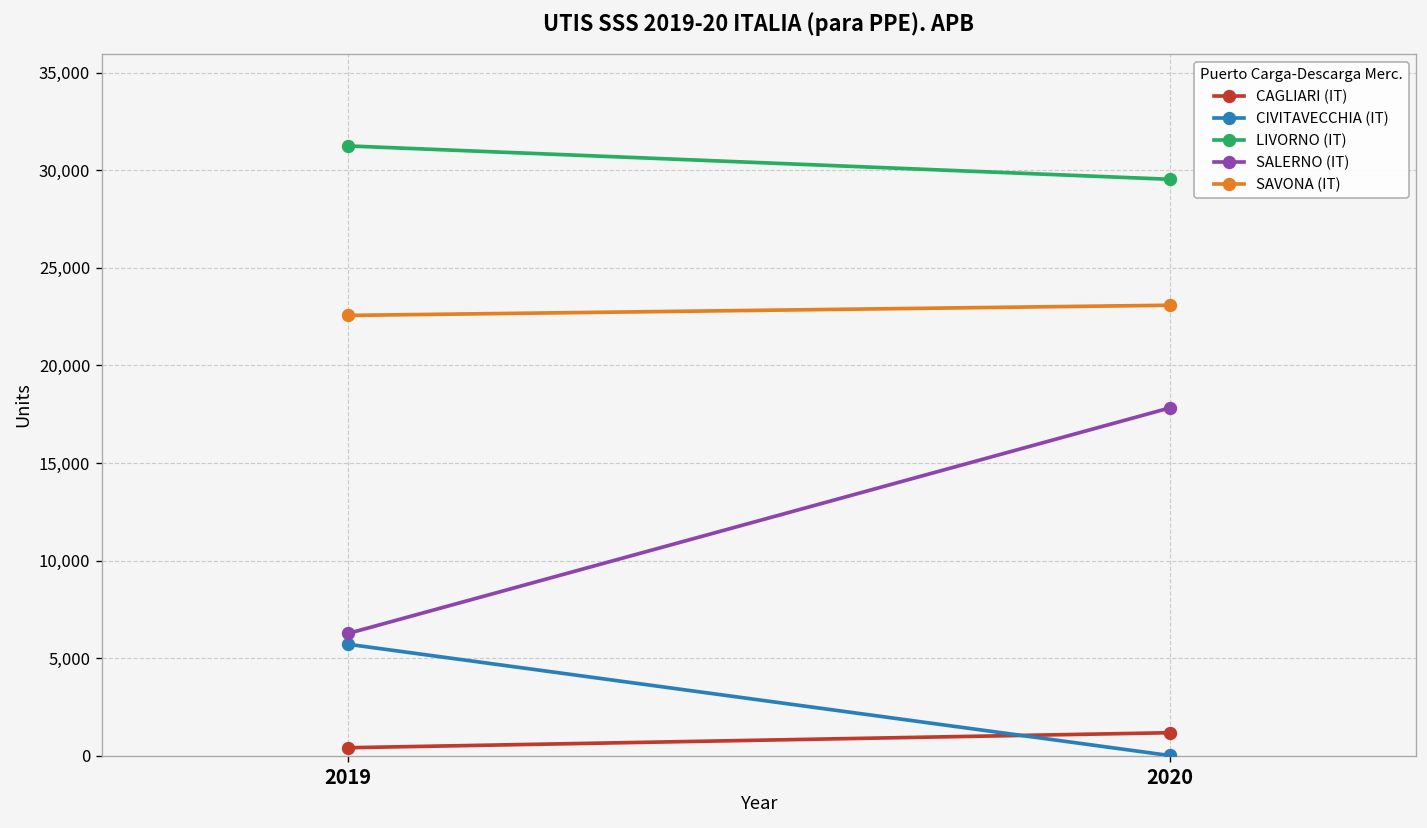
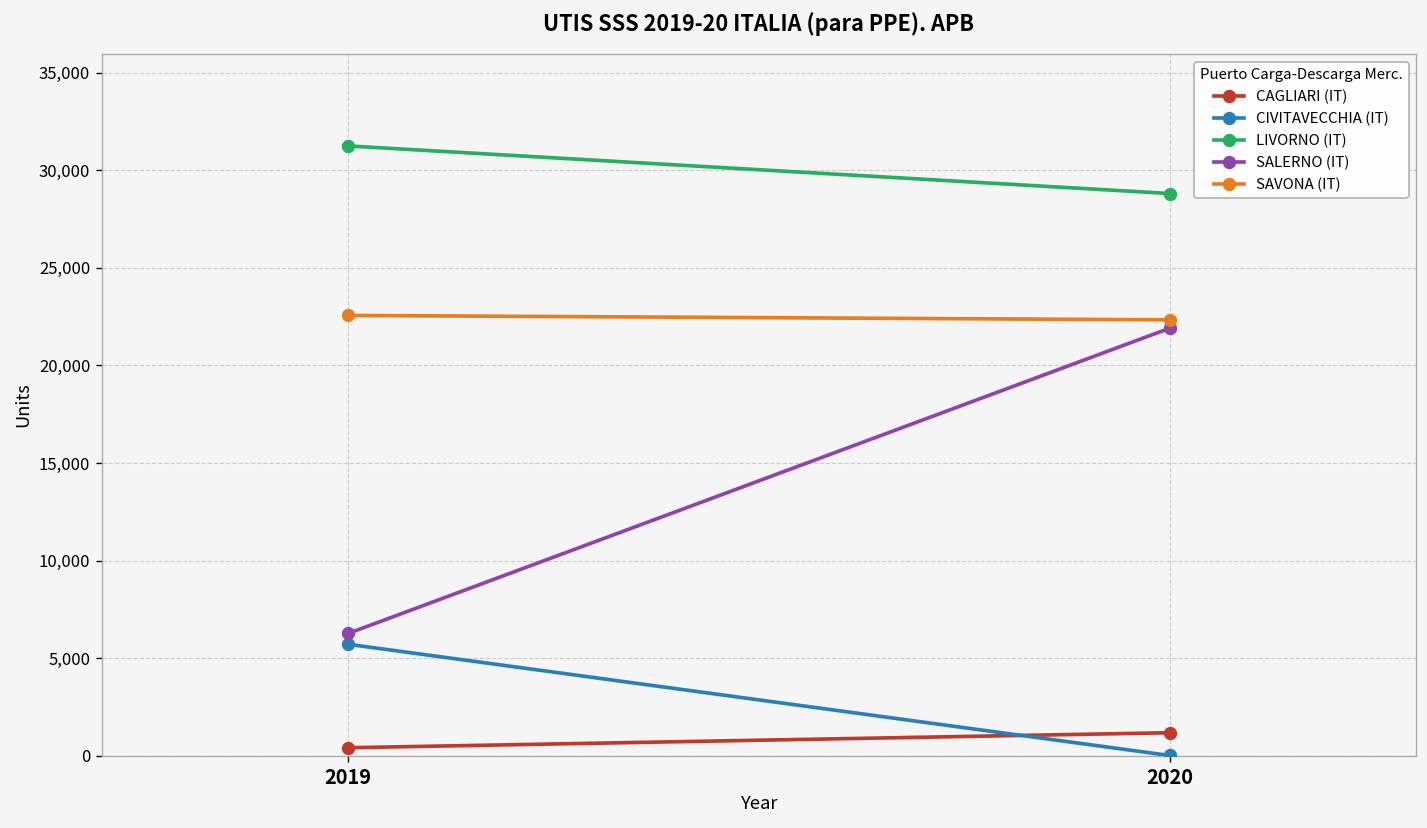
  {
    "CAGLIARI (IT)": {
      "2019": "400",
      "2020": "1,200"
    },
    "CIVITAVECCHIA (IT)": {
      "2019": "5,700",
      "2020": "0"
    },
    "LIVORNO (IT)": {
      "2019": "31,200",
-     "2020": "29,500"
+     "2020": "28,800"
    },
    "SALERNO (IT)": {
      "2019": "6,300",
-     "2020": "17,800"
+     "2020": "21,900"
    },
    "SAVONA (IT)": {
      "2019": "22,600",
-     "2020": "23,100"
+     "2020": "22,300"
    }
  }
